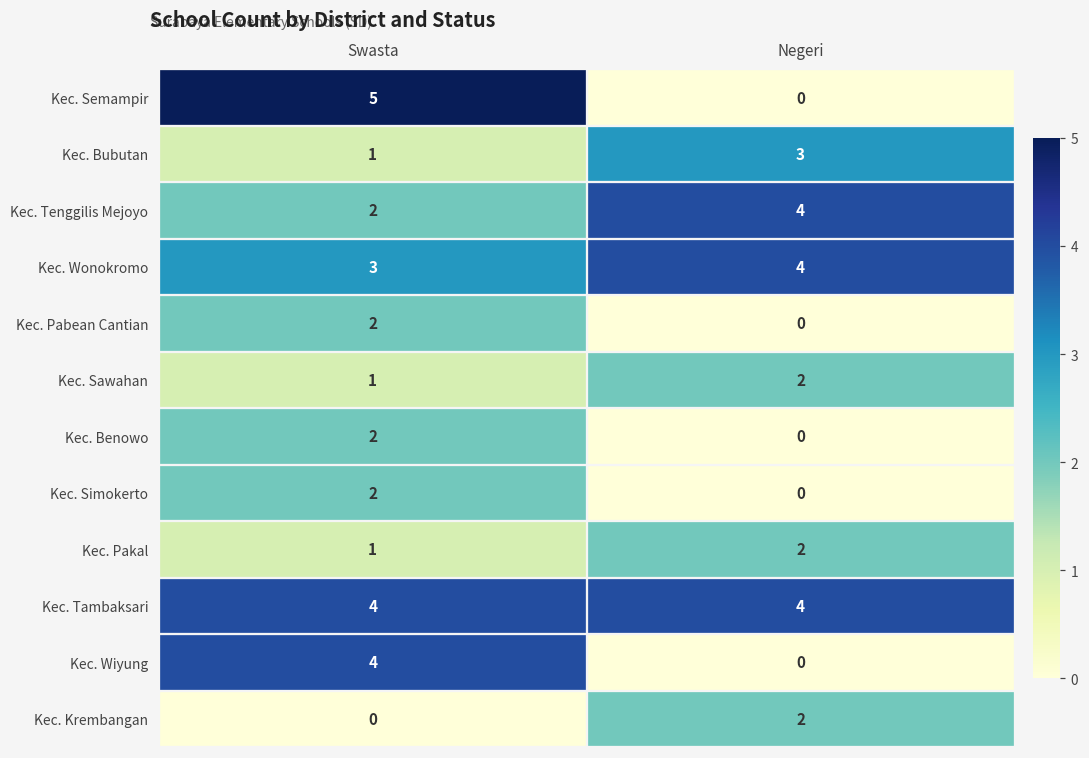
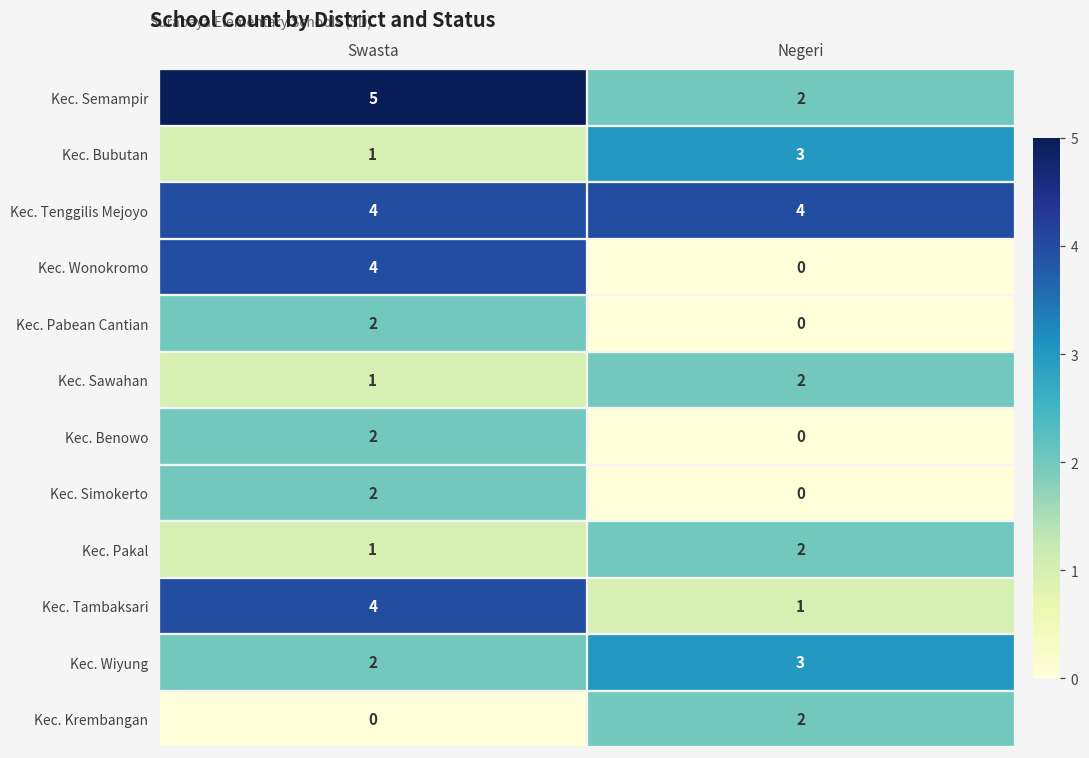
  {
    "Kec. Semampir": {
      "Swasta": 5,
-     "Negeri": 0
+     "Negeri": 2
    },
    "Kec. Bubutan": {
      "Swasta": 1,
      "Negeri": 3
    },
    "Kec. Tenggilis Mejoyo": {
-     "Swasta": 2,
+     "Swasta": 4,
      "Negeri": 4
    },
    "Kec. Wonokromo": {
-     "Swasta": 3,
-     "Negeri": 4
+     "Swasta": 4,
+     "Negeri": 0
    },
    "Kec. Pabean Cantian": {
      "Swasta": 2,
      "Negeri": 0
    },
    "Kec. Sawahan": {
      "Swasta": 1,
      "Negeri": 2
    },
    "Kec. Benowo": {
      "Swasta": 2,
      "Negeri": 0
    },
    "Kec. Simokerto": {
      "Swasta": 2,
      "Negeri": 0
    },
    "Kec. Pakal": {
      "Swasta": 1,
      "Negeri": 2
    },
    "Kec. Tambaksari": {
      "Swasta": 4,
-     "Negeri": 4
+     "Negeri": 1
    },
    "Kec. Wiyung": {
-     "Swasta": 4,
-     "Negeri": 0
+     "Swasta": 2,
+     "Negeri": 3
    },
    "Kec. Krembangan": {
      "Swasta": 0,
      "Negeri": 2
    }
  }
